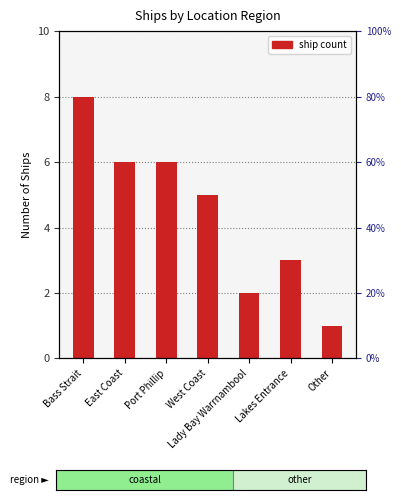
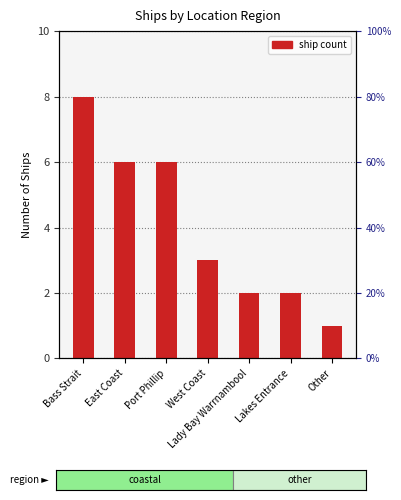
  {
    "Bass Strait": 8,
    "East Coast": 6,
    "Port Phillip": 6,
-   "West Coast": 5,
+   "West Coast": 3,
    "Lady Bay Warrnambool": 2,
-   "Lakes Entrance": 3,
+   "Lakes Entrance": 2,
    "Other": 1
  }
